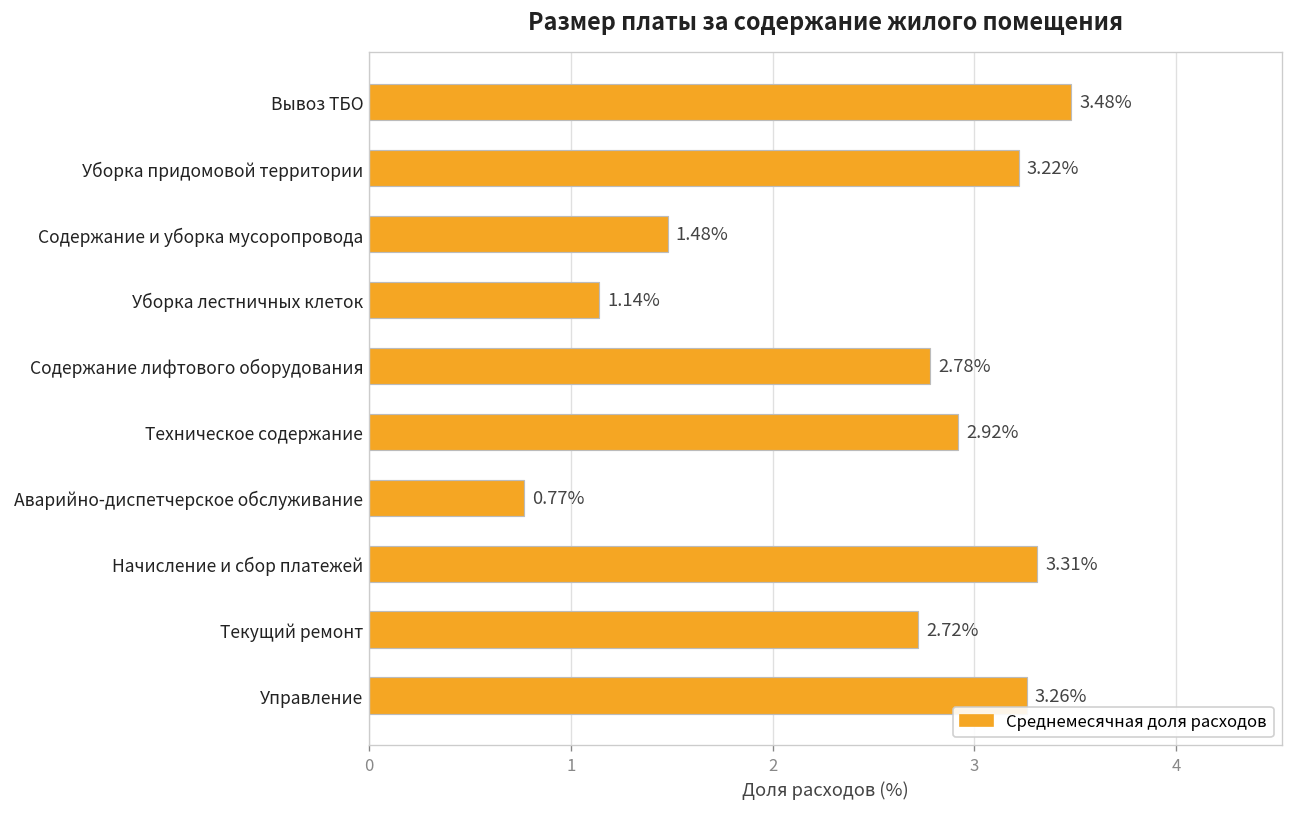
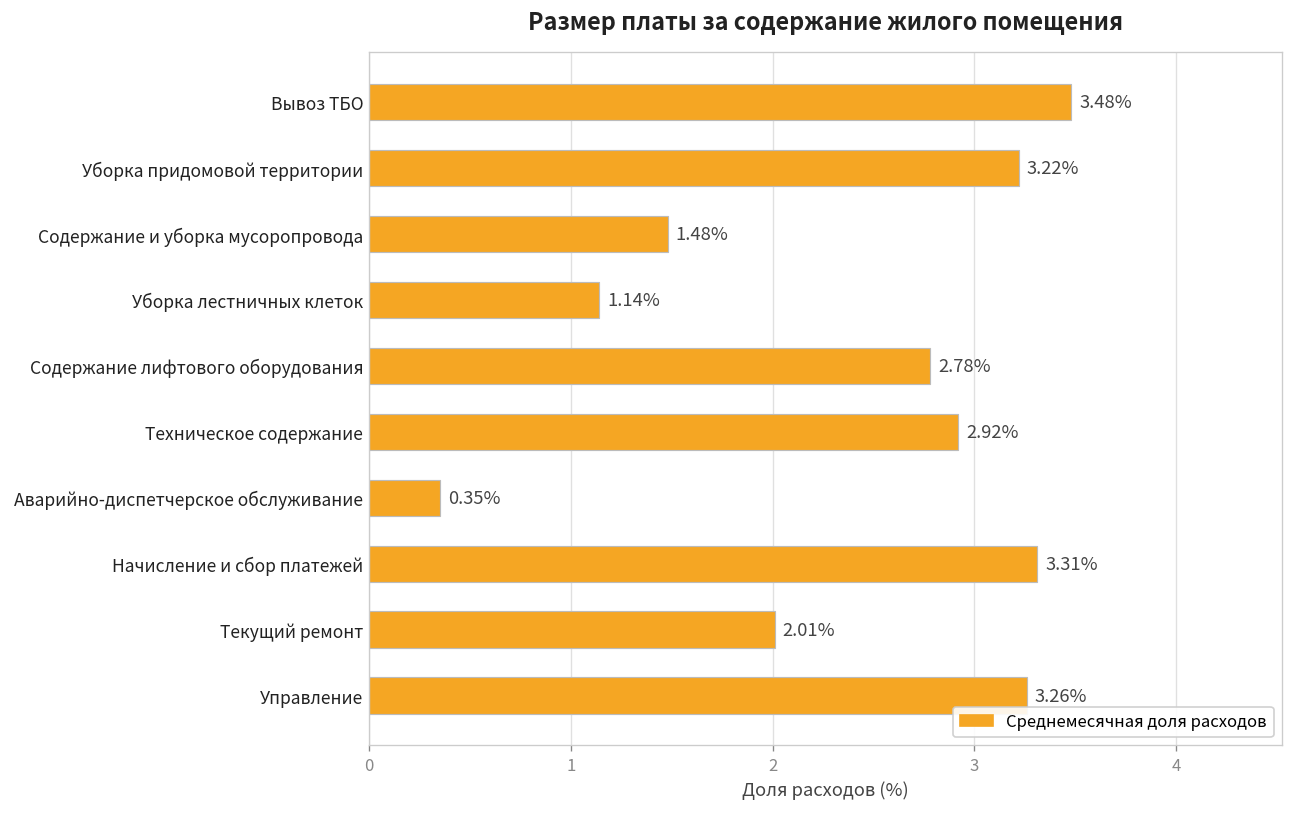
  {
    "Вывоз ТБО": "3.48%",
    "Уборка придомовой территории": "3.22%",
    "Содержание и уборка мусоропровода": "1.48%",
    "Уборка лестничных клеток": "1.14%",
    "Содержание лифтового оборудования": "2.78%",
    "Техническое содержание": "2.92%",
-   "Аварийно-диспетчерское обслуживание": "0.77%",
+   "Аварийно-диспетчерское обслуживание": "0.35%",
    "Начисление и сбор платежей": "3.31%",
-   "Текущий ремонт": "2.72%",
+   "Текущий ремонт": "2.01%",
    "Управление": "3.26%"
  }
